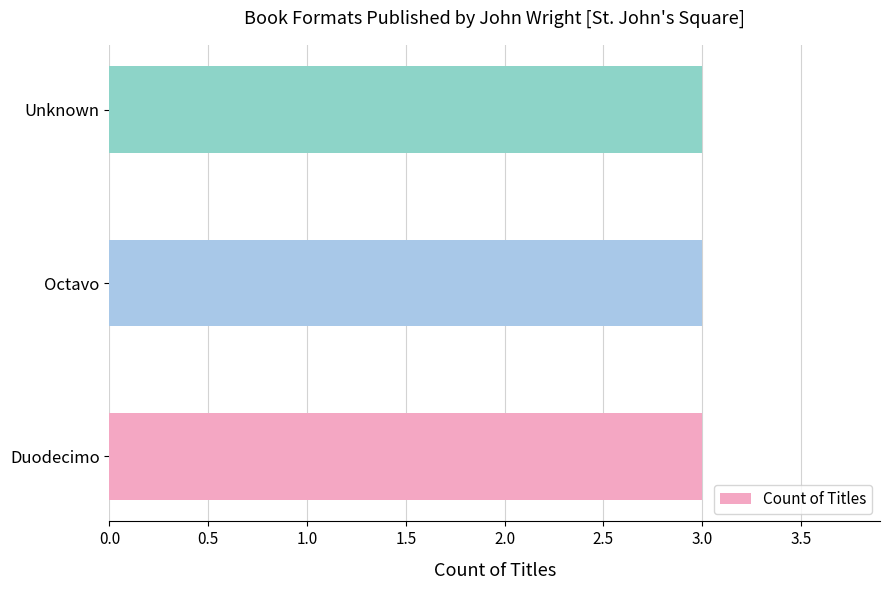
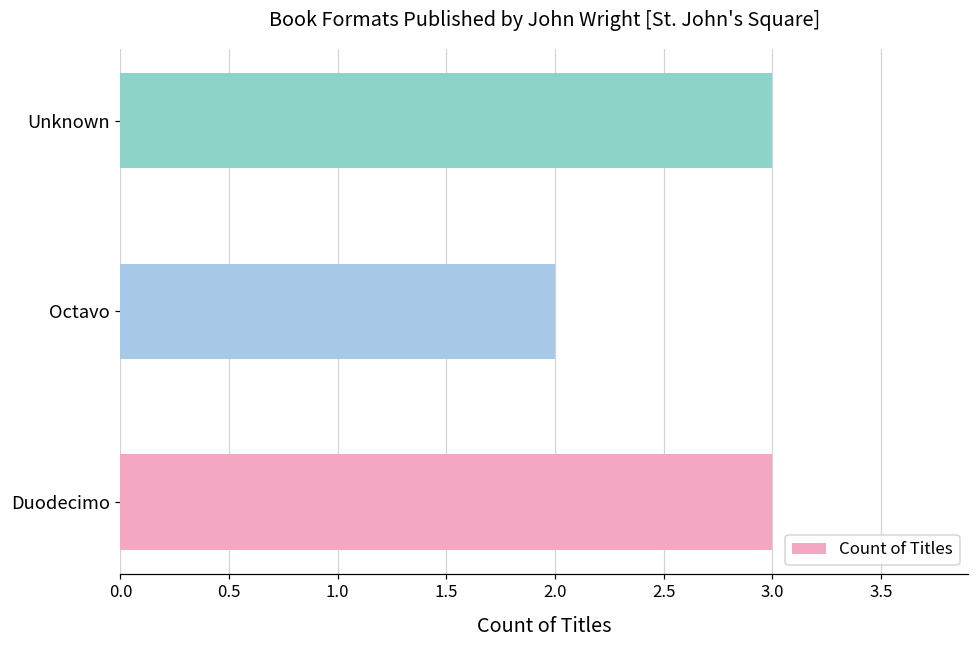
  {
    "Unknown": 3,
-   "Octavo": 3,
+   "Octavo": 2,
    "Duodecimo": 3
  }
